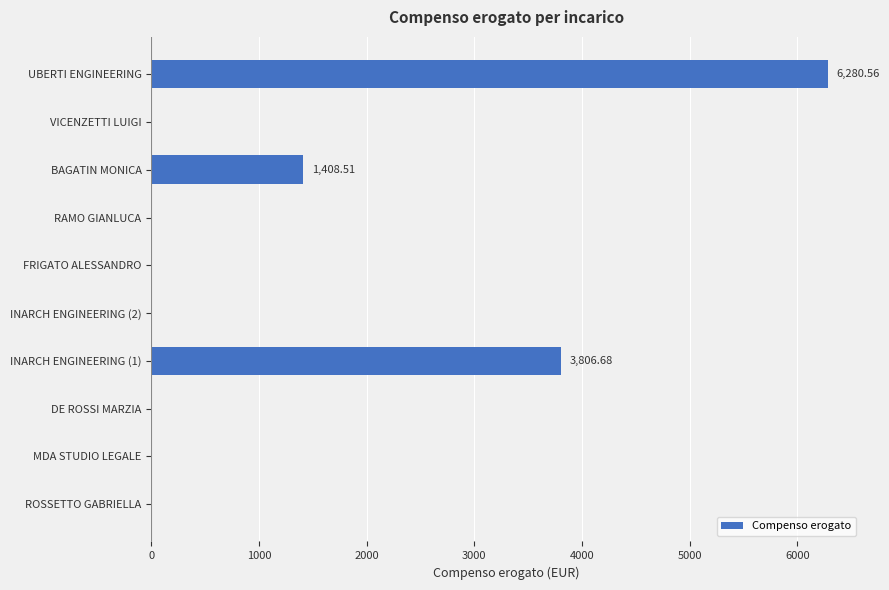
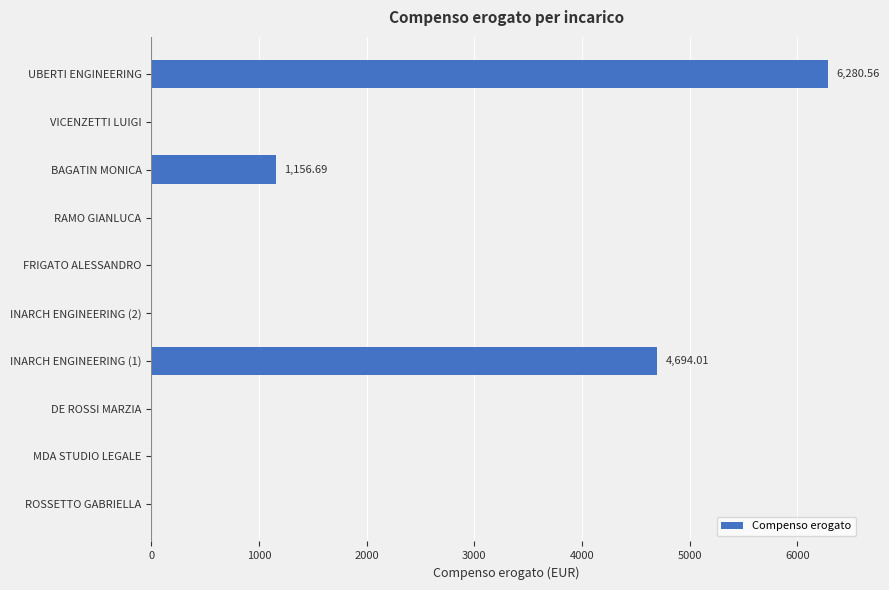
  {
    "UBERTI ENGINEERING": "6,280.56",
-   "BAGATIN MONICA": "1,408.51",
-   "INARCH ENGINEERING (1)": "3,806.68"
+   "BAGATIN MONICA": "1,156.69",
+   "INARCH ENGINEERING (1)": "4,694.01"
  }
